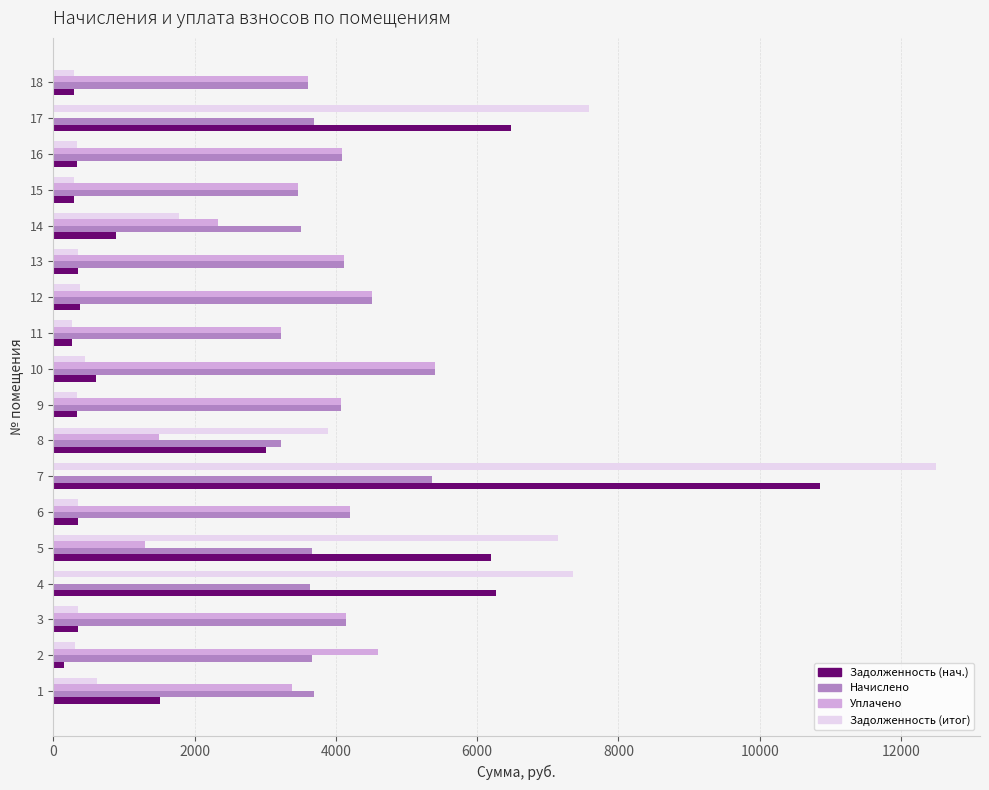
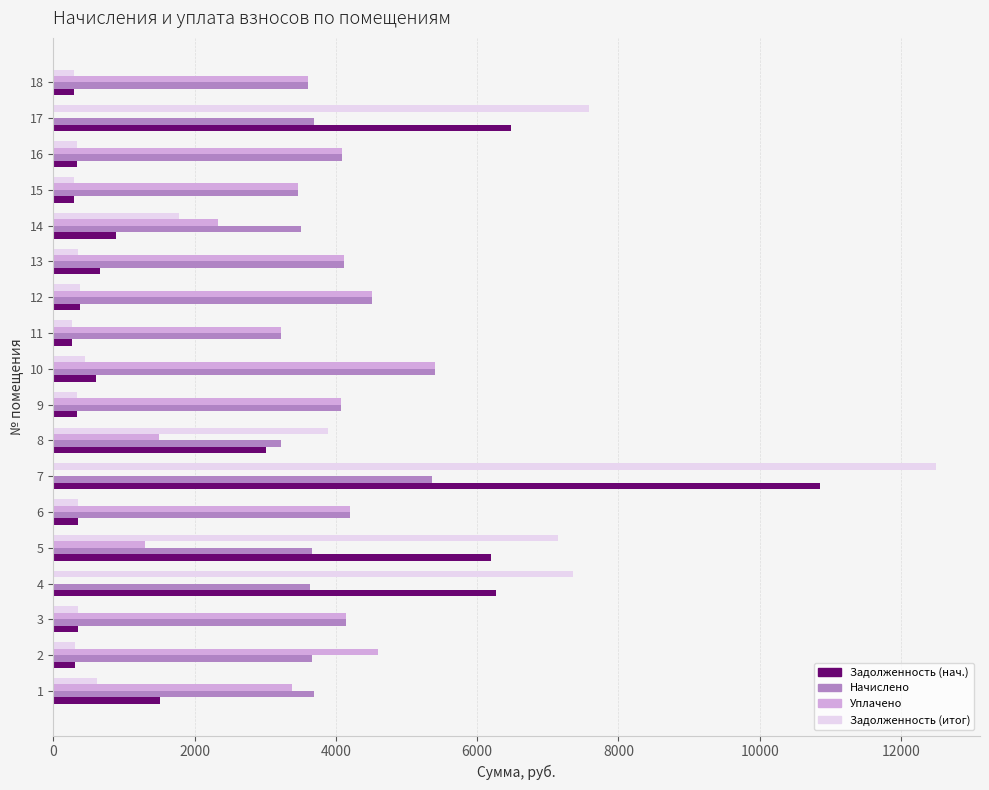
  {
    "Задолженность (нач.)": {
      "18": 300,
      "17": 6500,
      "16": 300,
      "15": 300,
      "14": 900,
-     "13": 300,
+     "13": 700,
      "12": 400,
      "11": 300,
      "10": 600,
      "9": 300,
      "8": 3000,
      "7": 10800,
      "6": 400,
      "5": 6200,
      "4": 6300,
      "3": 300,
-     "2": 100,
+     "2": 300,
      "1": 1500
    }
  }
